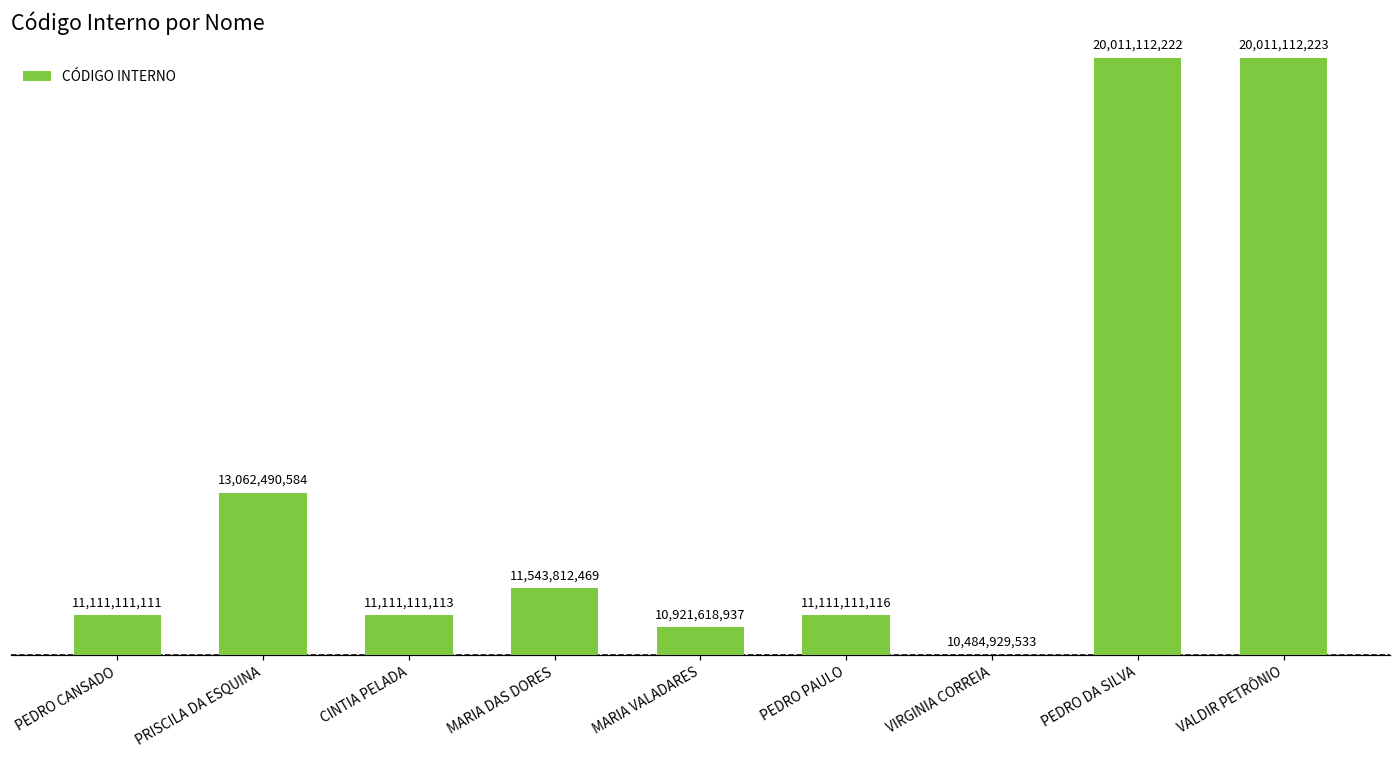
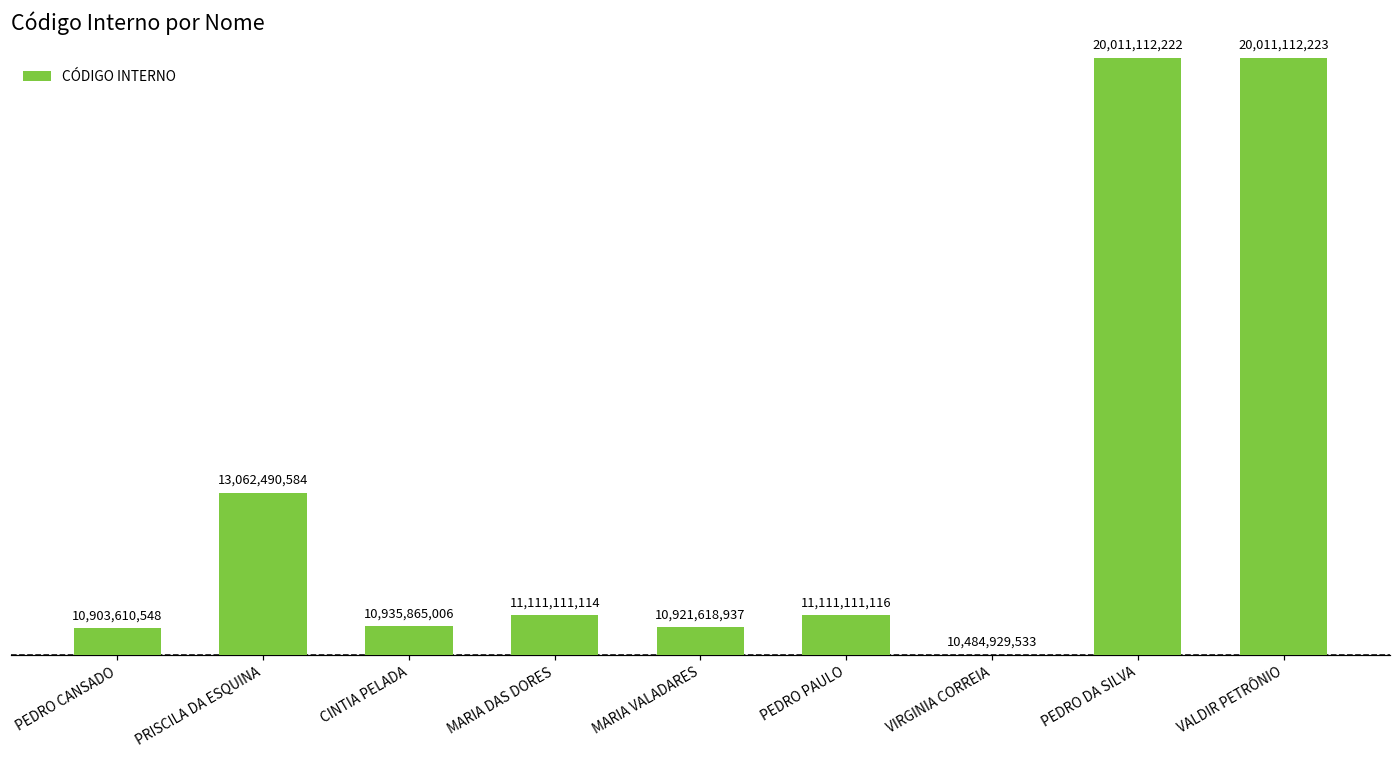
  {
-   "PEDRO CANSADO": "11,111,111,111",
+   "PEDRO CANSADO": "10,903,610,548",
    "PRISCILA DA ESQUINA": "13,062,490,584",
-   "CINTIA PELADA": "11,111,111,113",
-   "MARIA DAS DORES": "11,543,812,469",
+   "CINTIA PELADA": "10,935,865,006",
+   "MARIA DAS DORES": "11,111,111,114",
    "MARIA VALADARES": "10,921,618,937",
    "PEDRO PAULO": "11,111,111,116",
    "VIRGINIA CORREIA": "10,484,929,533",
    "PEDRO DA SILVA": "20,011,112,222",
    "VALDIR PETRÔNIO": "20,011,112,223"
  }
